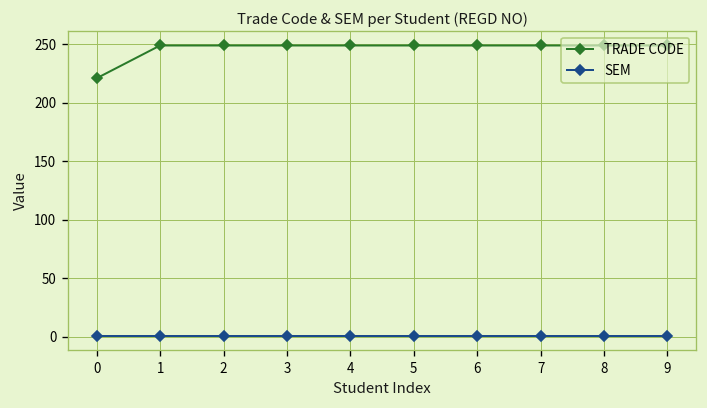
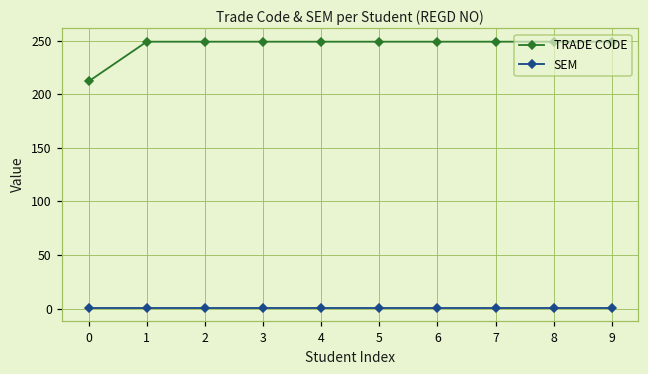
  {
    "TRADE CODE": {
-     "0": 220,
+     "0": 210,
      "1": 250,
      "2": 250,
      "3": 250,
      "4": 250,
      "5": 250,
      "6": 250,
      "7": 250
    },
    "SEM": {
      "0": 0,
      "1": 0,
      "2": 0,
      "3": 0,
      "4": 0,
      "5": 0,
      "6": 0,
      "7": 0,
      "8": 0,
      "9": 0
    }
  }
